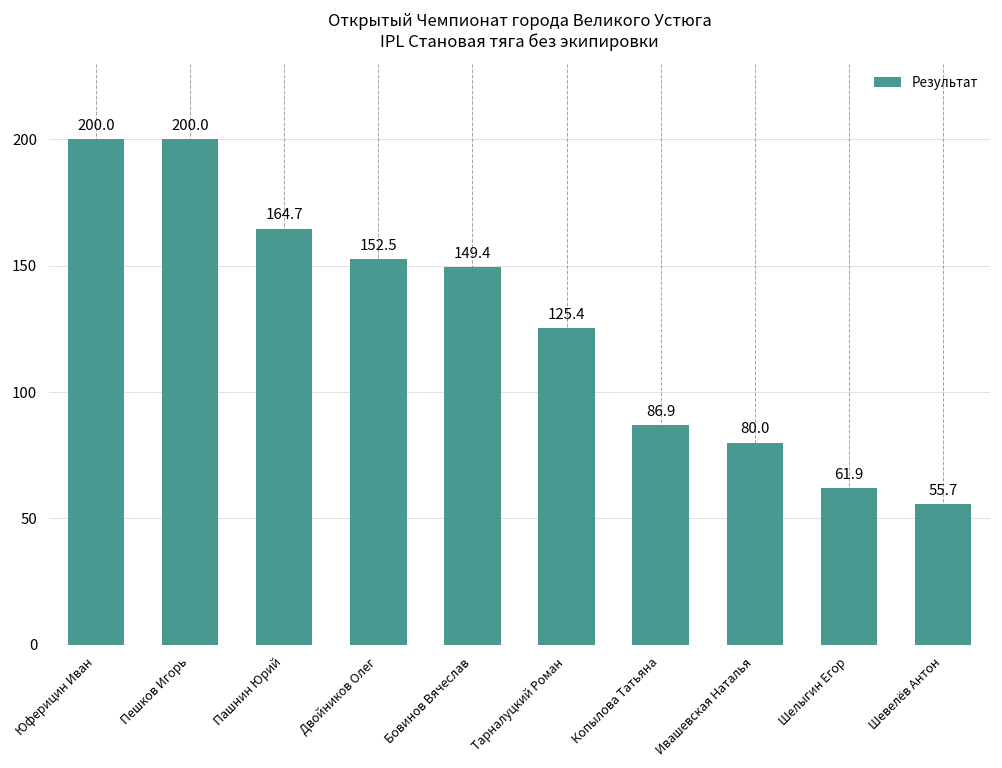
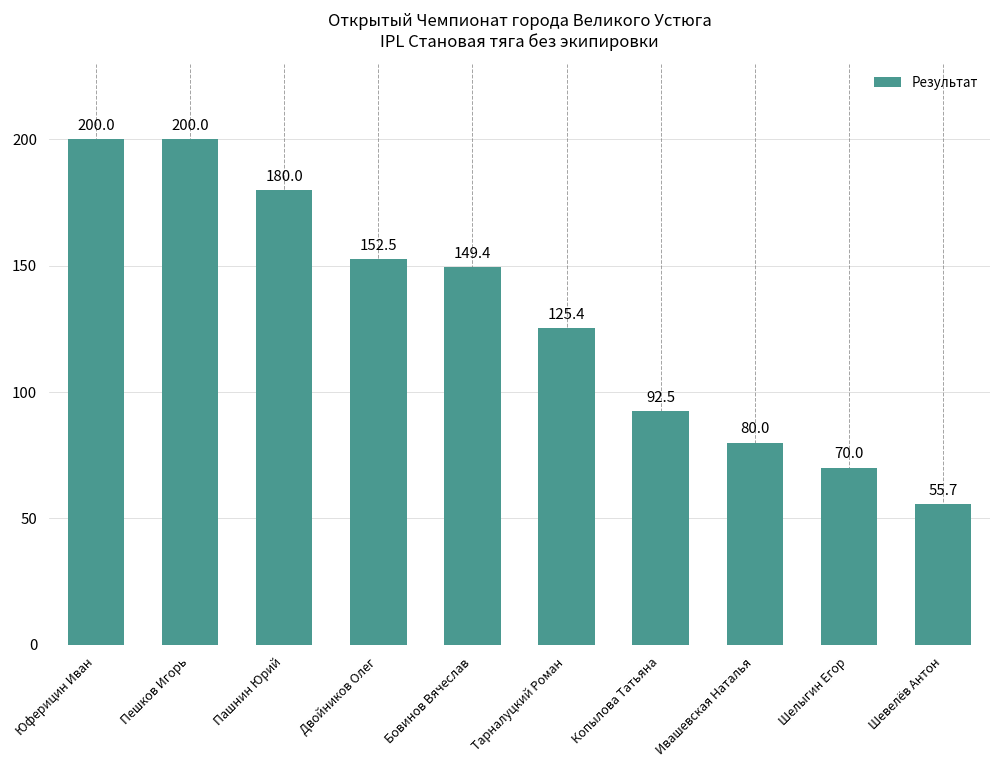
  {
    "Юферицин Иван": 200.0,
    "Пешков Игорь": 200.0,
-   "Пашнин Юрий": 164.7,
+   "Пашнин Юрий": 180.0,
    "Двойников Олег": 152.5,
    "Бовинов Вячеслав": 149.4,
    "Тарналуцкий Роман": 125.4,
-   "Копылова Татьяна": 86.9,
+   "Копылова Татьяна": 92.5,
    "Ивашевская Наталья": 80.0,
-   "Шелыгин Егор": 61.9,
+   "Шелыгин Егор": 70.0,
    "Шевелёв Антон": 55.7
  }
